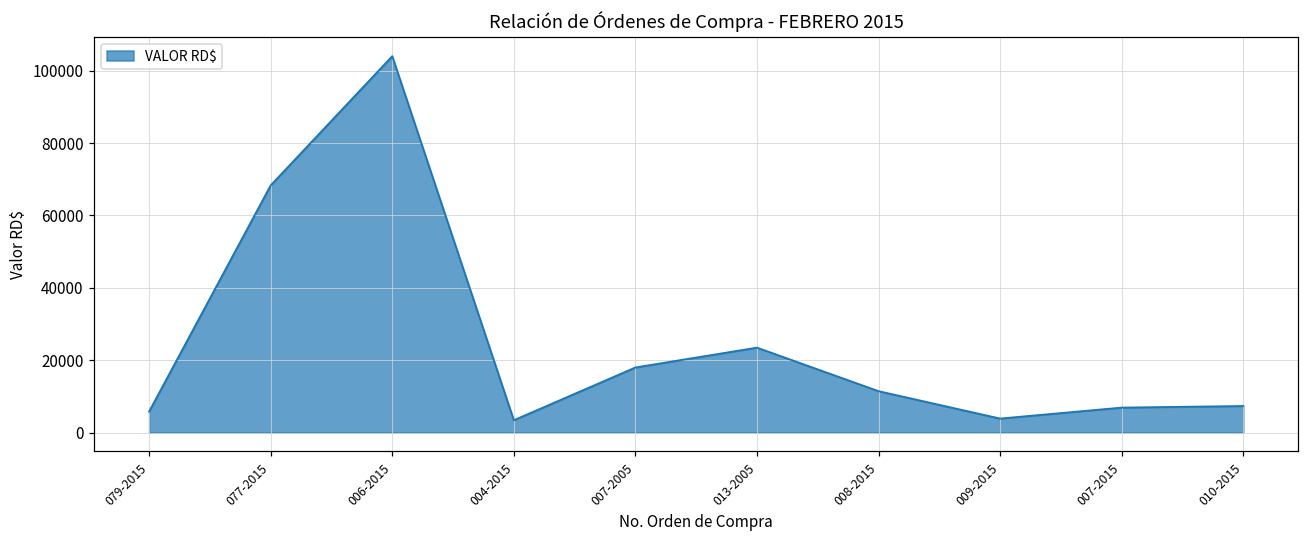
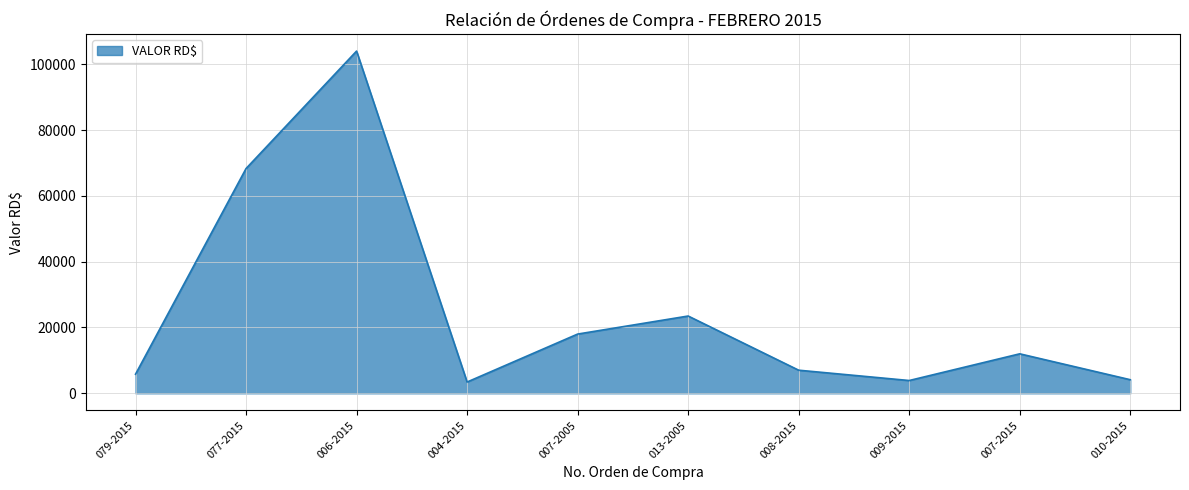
  {
    "079-2015": 6000,
    "077-2015": 68000,
    "006-2015": 104000,
    "004-2015": 3000,
    "007-2005": 18000,
    "013-2005": 23000,
-   "008-2015": 11000,
+   "008-2015": 7000,
    "009-2015": 4000,
-   "007-2015": 7000,
-   "010-2015": 7000
+   "007-2015": 12000,
+   "010-2015": 4000
  }
